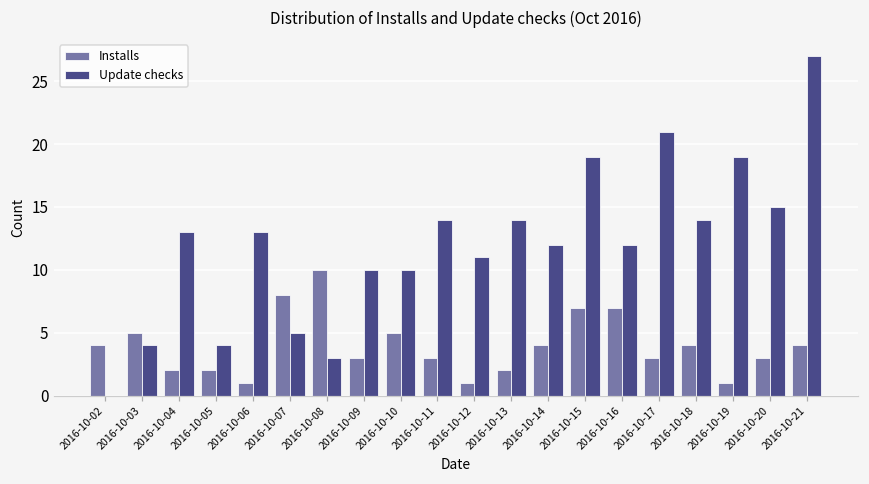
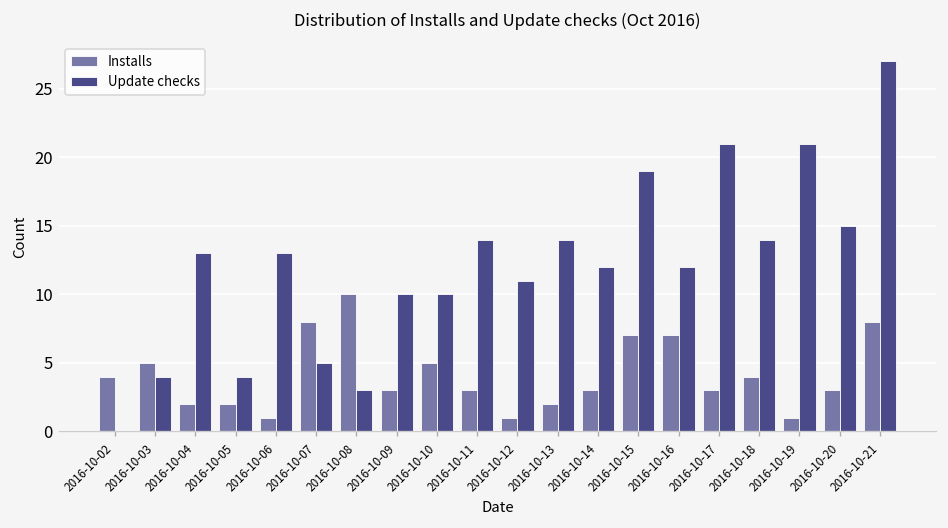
  {
    "Installs": {
      "2016-10-02": 4,
      "2016-10-03": 5,
      "2016-10-04": 2,
      "2016-10-05": 2,
      "2016-10-06": 1,
      "2016-10-07": 8,
      "2016-10-08": 10,
      "2016-10-09": 3,
      "2016-10-10": 5,
      "2016-10-11": 3,
      "2016-10-12": 1,
      "2016-10-13": 2,
-     "2016-10-14": 4,
+     "2016-10-14": 3,
      "2016-10-15": 7,
      "2016-10-16": 7,
      "2016-10-17": 3,
      "2016-10-18": 4,
      "2016-10-19": 1,
      "2016-10-20": 3,
-     "2016-10-21": 4
+     "2016-10-21": 8
    },
    "Update checks": {
      "2016-10-02": 0,
      "2016-10-03": 4,
      "2016-10-04": 13,
      "2016-10-05": 4,
      "2016-10-06": 13,
      "2016-10-07": 5,
      "2016-10-08": 3,
      "2016-10-09": 10,
      "2016-10-10": 10,
      "2016-10-11": 14,
      "2016-10-12": 11,
      "2016-10-13": 14,
      "2016-10-14": 12,
      "2016-10-15": 19,
      "2016-10-16": 12,
      "2016-10-17": 21,
      "2016-10-18": 14,
-     "2016-10-19": 19,
+     "2016-10-19": 21,
      "2016-10-20": 15,
      "2016-10-21": 27
    }
  }
